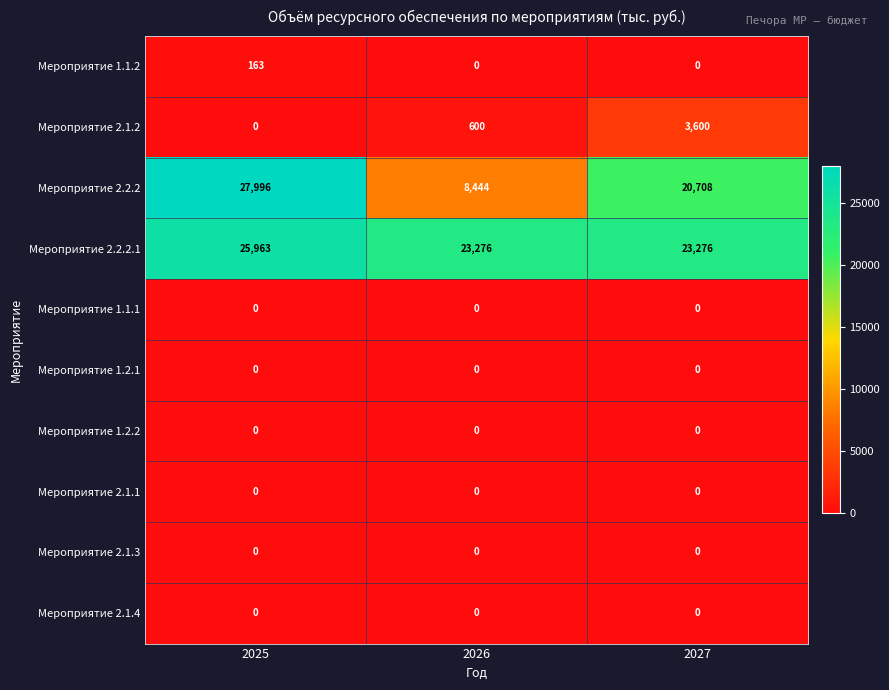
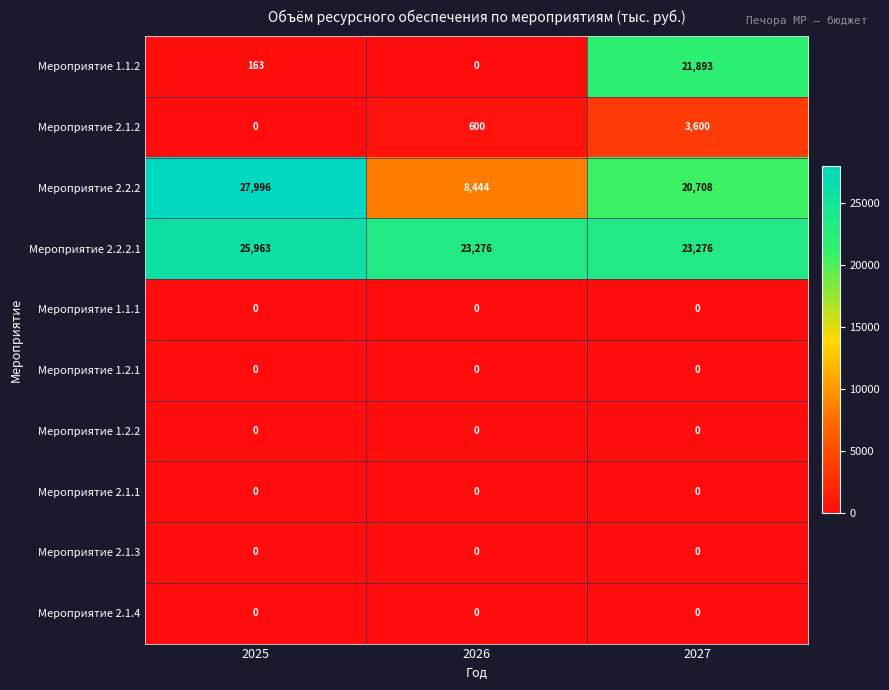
  {
    "Мероприятие 1.1.2": {
      "2025": "163",
      "2026": "0",
-     "2027": "0"
+     "2027": "21,893"
    },
    "Мероприятие 2.1.2": {
      "2025": "0",
      "2026": "600",
      "2027": "3,600"
    },
    "Мероприятие 2.2.2": {
      "2025": "27,996",
      "2026": "8,444",
      "2027": "20,708"
    },
    "Мероприятие 2.2.2.1": {
      "2025": "25,963",
      "2026": "23,276",
      "2027": "23,276"
    },
    "Мероприятие 1.1.1": {
      "2025": "0",
      "2026": "0",
      "2027": "0"
    },
    "Мероприятие 1.2.1": {
      "2025": "0",
      "2026": "0",
      "2027": "0"
    },
    "Мероприятие 1.2.2": {
      "2025": "0",
      "2026": "0",
      "2027": "0"
    },
    "Мероприятие 2.1.1": {
      "2025": "0",
      "2026": "0",
      "2027": "0"
    },
    "Мероприятие 2.1.3": {
      "2025": "0",
      "2026": "0",
      "2027": "0"
    },
    "Мероприятие 2.1.4": {
      "2025": "0",
      "2026": "0",
      "2027": "0"
    }
  }
